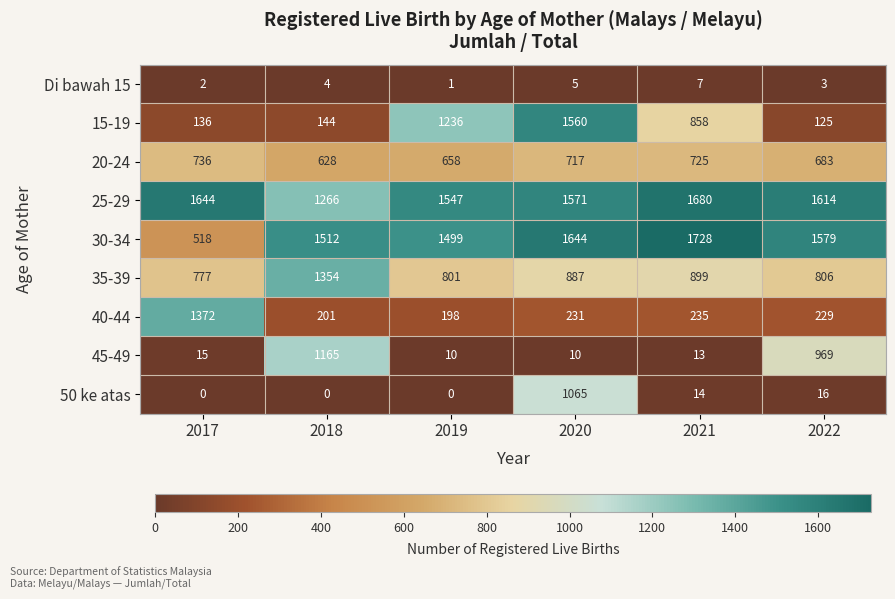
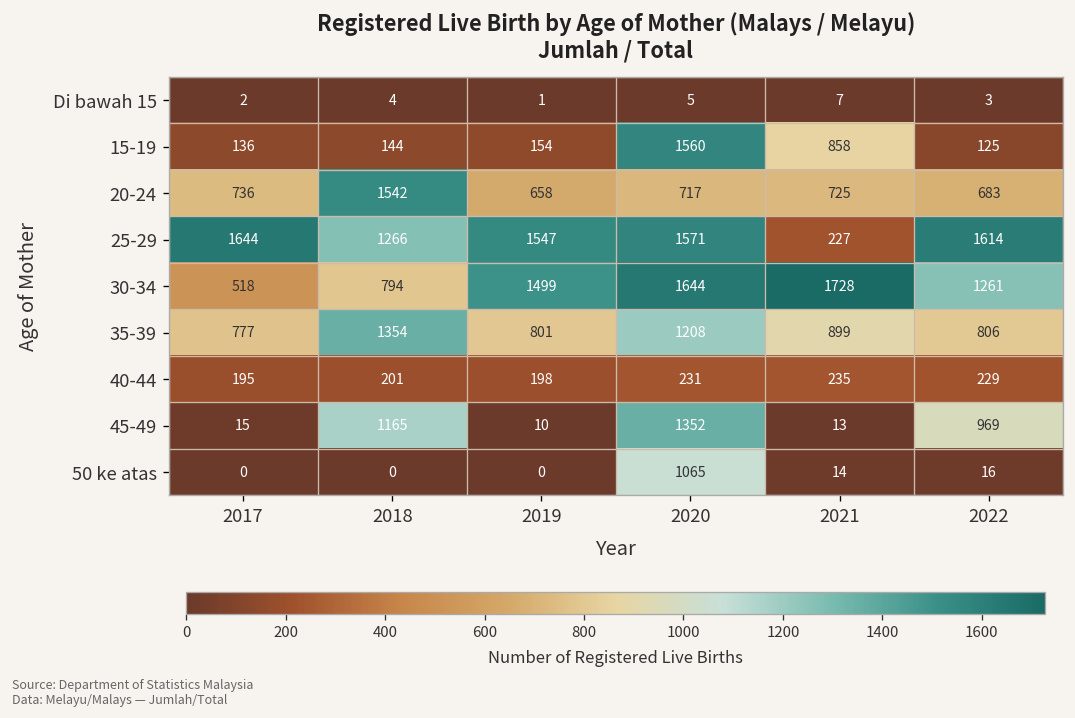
  {
    "Di bawah 15": {
      "2017": 2,
      "2018": 4,
      "2019": 1,
      "2020": 5,
      "2021": 7,
      "2022": 3
    },
    "15-19": {
      "2017": 136,
      "2018": 144,
-     "2019": 1236,
+     "2019": 154,
      "2020": 1560,
      "2021": 858,
      "2022": 125
    },
    "20-24": {
      "2017": 736,
-     "2018": 628,
+     "2018": 1542,
      "2019": 658,
      "2020": 717,
      "2021": 725,
      "2022": 683
    },
    "25-29": {
      "2017": 1644,
      "2018": 1266,
      "2019": 1547,
      "2020": 1571,
-     "2021": 1680,
+     "2021": 227,
      "2022": 1614
    },
    "30-34": {
      "2017": 518,
-     "2018": 1512,
+     "2018": 794,
      "2019": 1499,
      "2020": 1644,
      "2021": 1728,
-     "2022": 1579
+     "2022": 1261
    },
    "35-39": {
      "2017": 777,
      "2018": 1354,
      "2019": 801,
-     "2020": 887,
+     "2020": 1208,
      "2021": 899,
      "2022": 806
    },
    "40-44": {
-     "2017": 1372,
+     "2017": 195,
      "2018": 201,
      "2019": 198,
      "2020": 231,
      "2021": 235,
      "2022": 229
    },
    "45-49": {
      "2017": 15,
      "2018": 1165,
      "2019": 10,
-     "2020": 10,
+     "2020": 1352,
      "2021": 13,
      "2022": 969
    },
    "50 ke atas": {
      "2017": 0,
      "2018": 0,
      "2019": 0,
      "2020": 1065,
      "2021": 14,
      "2022": 16
    }
  }
